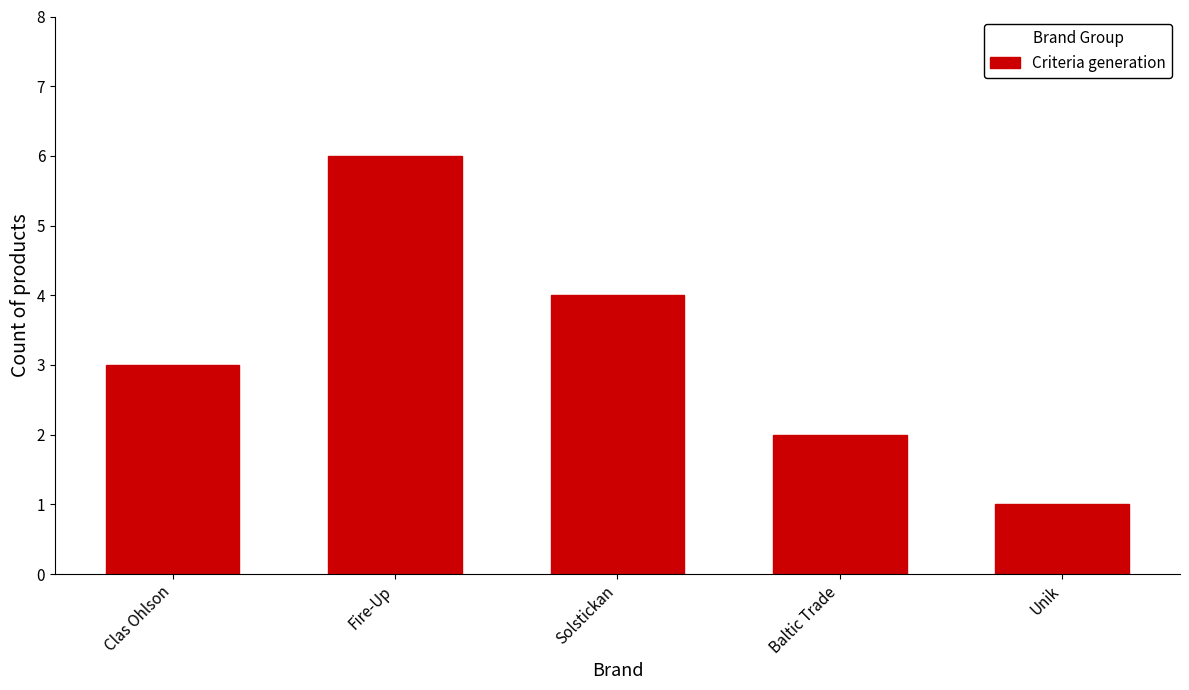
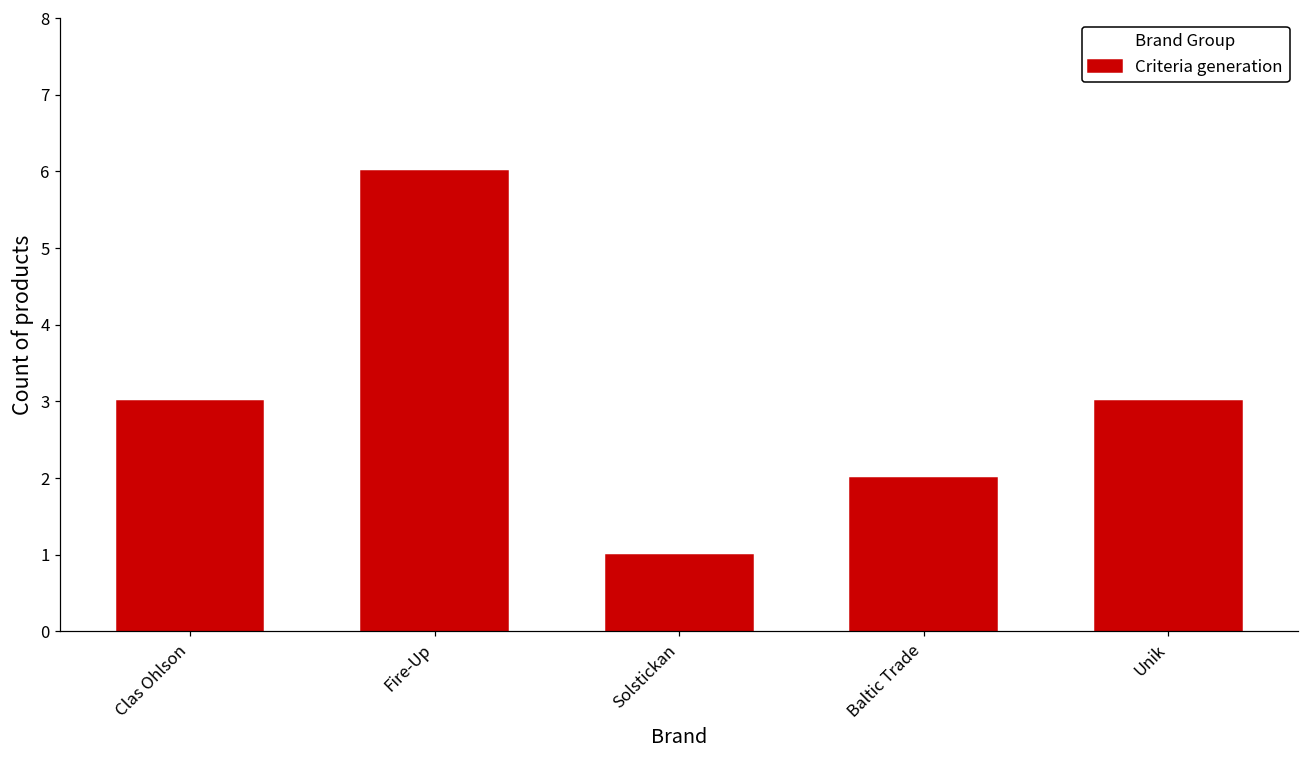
  {
    "Clas Ohlson": 3,
    "Fire-Up": 6,
-   "Solstickan": 4,
+   "Solstickan": 1,
    "Baltic Trade": 2,
-   "Unik": 1
+   "Unik": 3
  }
